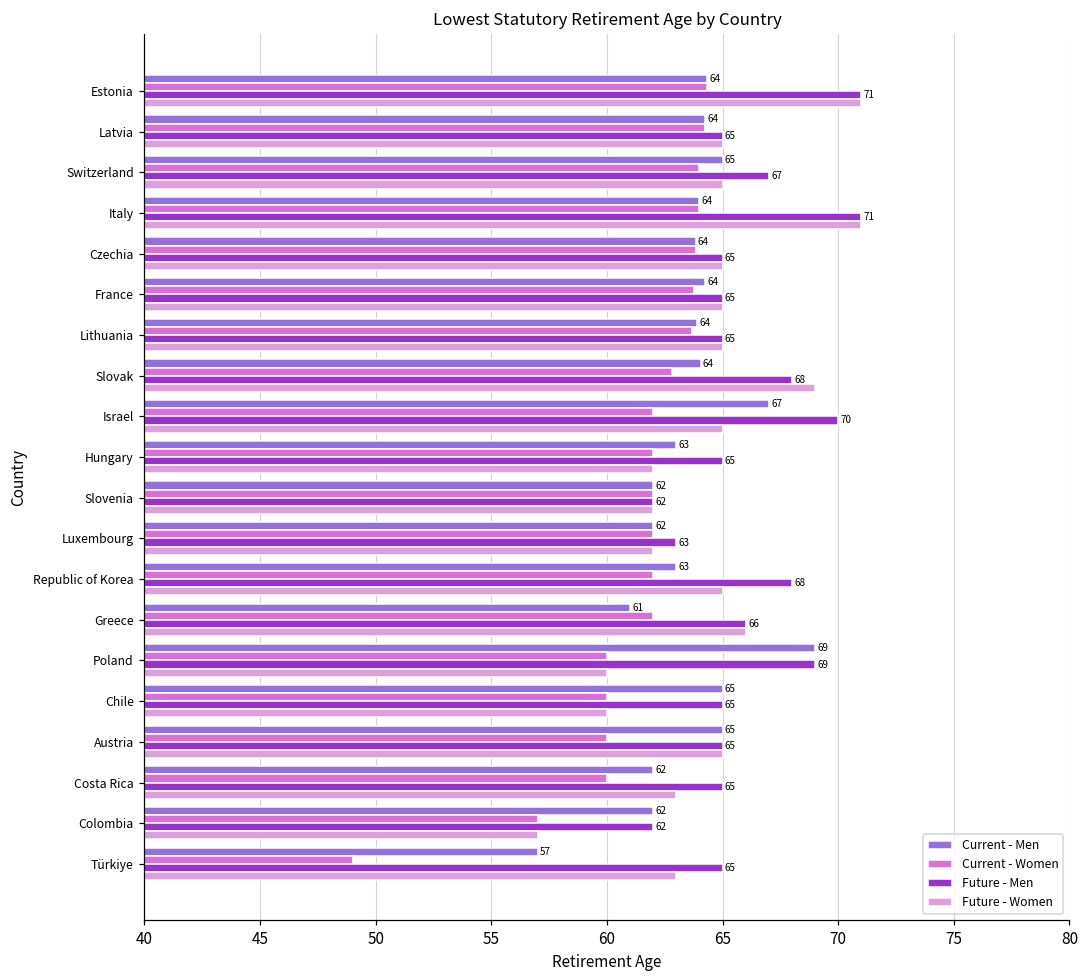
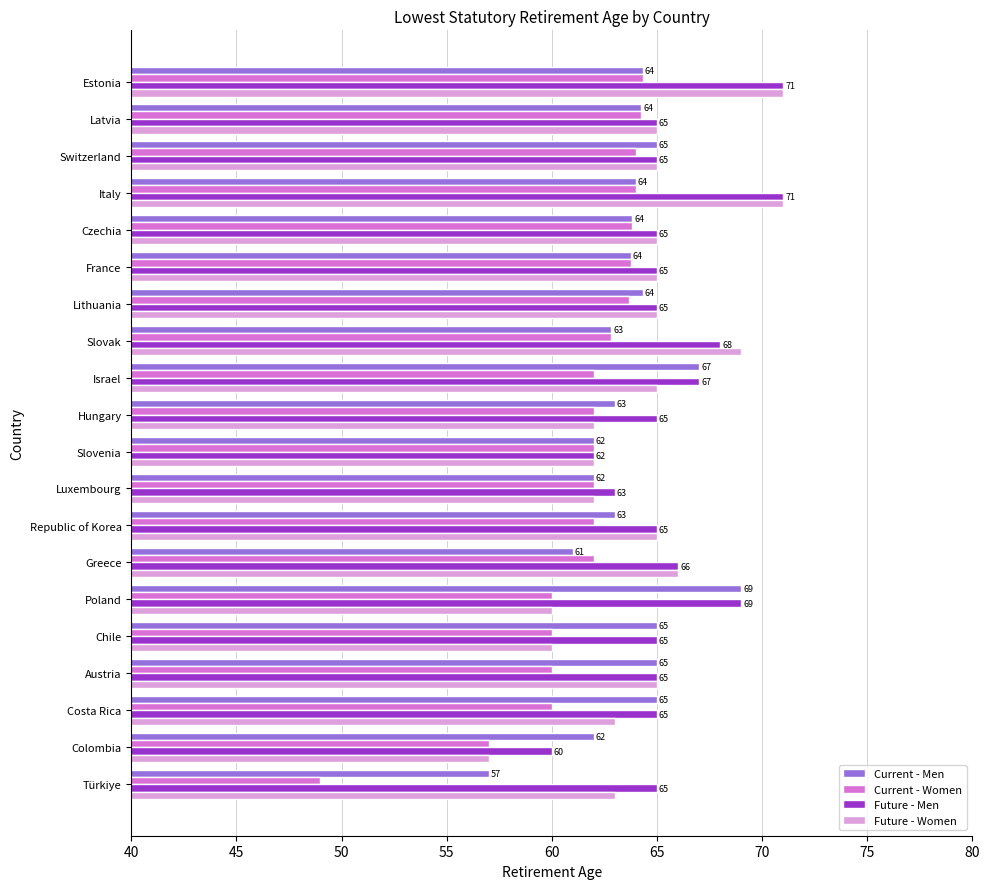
  {
    "Current - Men": {
      "Estonia": 64,
      "Latvia": 64,
      "Switzerland": 65,
      "Italy": 64,
      "Czechia": 64,
-     "France": 64.2,
-     "Lithuania": 63.9,
-     "Slovak": 64,
+     "France": 63.8,
+     "Lithuania": 64.3,
+     "Slovak": 63,
      "Israel": 67,
      "Hungary": 63,
      "Slovenia": 62,
      "Luxembourg": 62,
      "Republic of Korea": 63,
      "Greece": 61,
      "Poland": 69,
      "Chile": 65,
      "Austria": 65,
-     "Costa Rica": 62,
+     "Costa Rica": 65,
      "Colombia": 62,
      "Türkiye": 57
    },
    "Future - Men": {
      "Estonia": 71,
      "Latvia": 65,
-     "Switzerland": 67,
+     "Switzerland": 65,
      "Italy": 71,
      "Czechia": 65,
      "France": 65,
      "Lithuania": 65,
      "Slovak": 68,
-     "Israel": 70,
+     "Israel": 67,
      "Hungary": 65,
      "Slovenia": 62,
      "Luxembourg": 63,
-     "Republic of Korea": 68,
+     "Republic of Korea": 65,
      "Greece": 66,
      "Poland": 69,
      "Chile": 65,
      "Austria": 65,
      "Costa Rica": 65,
-     "Colombia": 62,
+     "Colombia": 60,
      "Türkiye": 65
    }
  }
